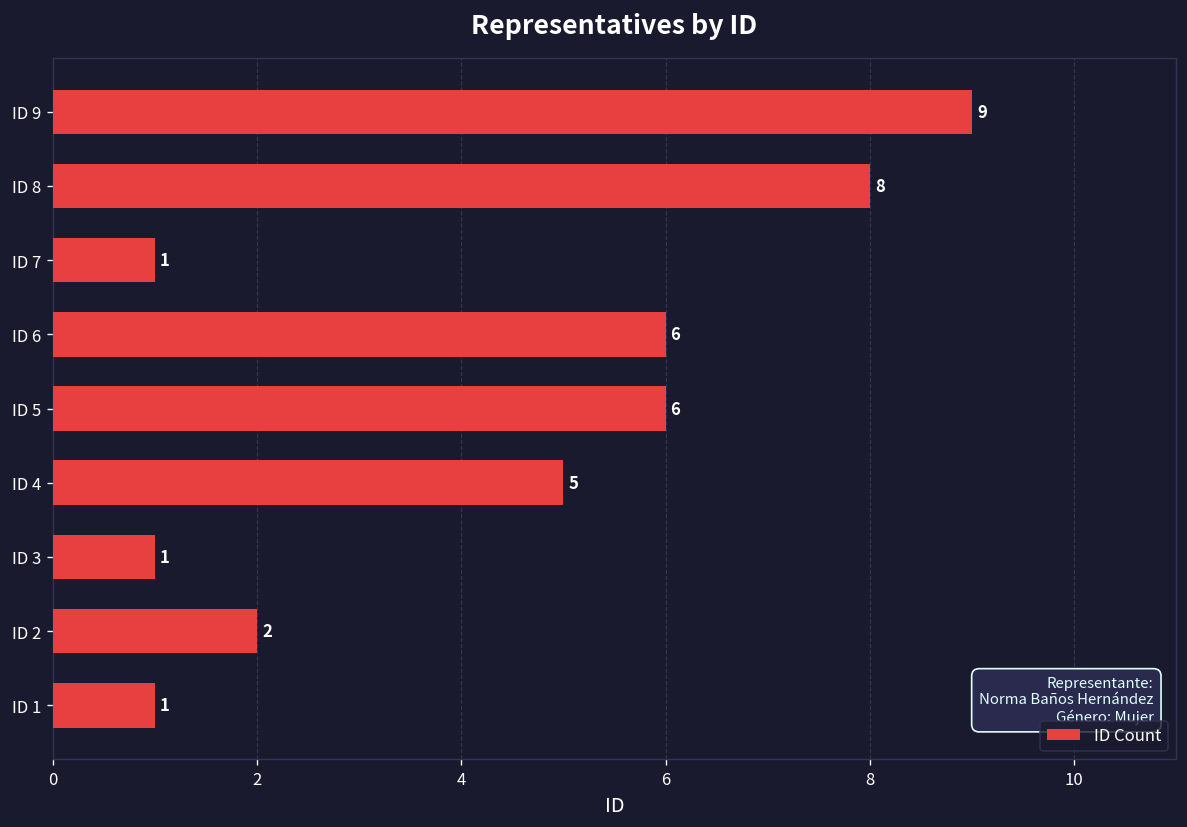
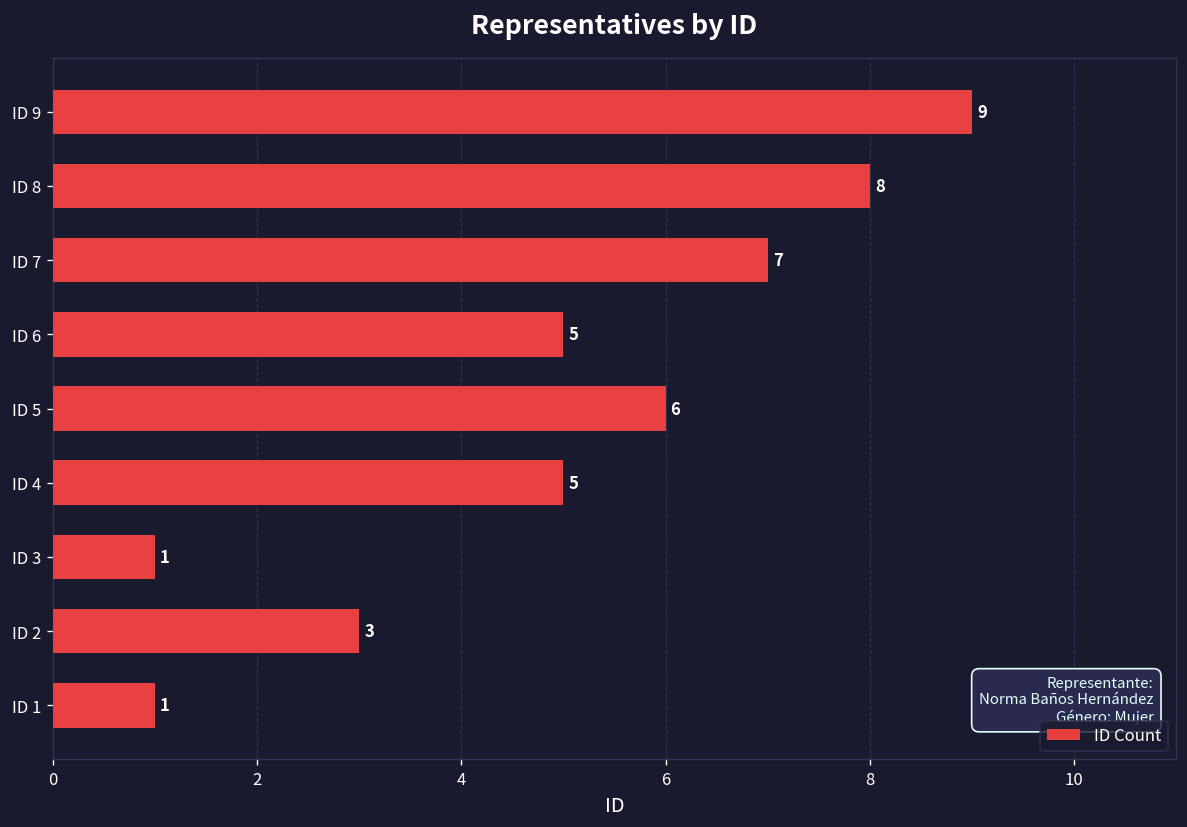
  {
    "ID 9": 9,
    "ID 8": 8,
-   "ID 7": 1,
-   "ID 6": 6,
+   "ID 7": 7,
+   "ID 6": 5,
    "ID 5": 6,
    "ID 4": 5,
    "ID 3": 1,
-   "ID 2": 2,
+   "ID 2": 3,
    "ID 1": 1
  }
